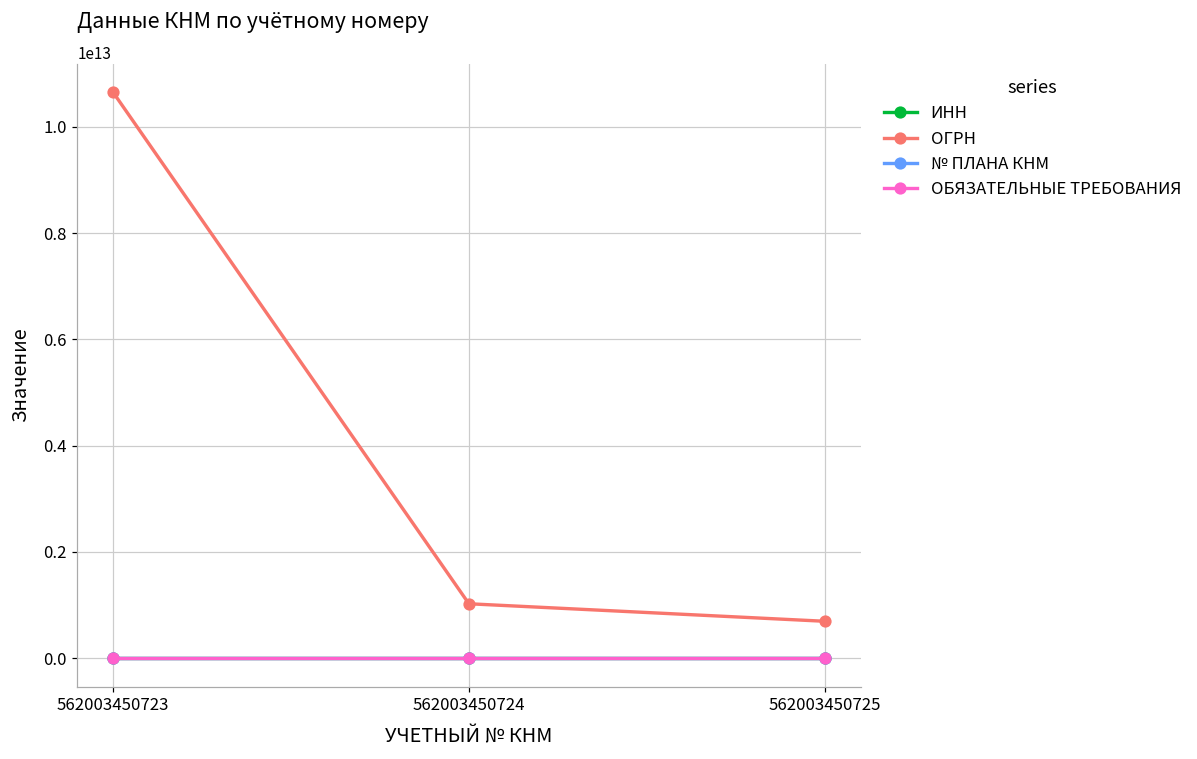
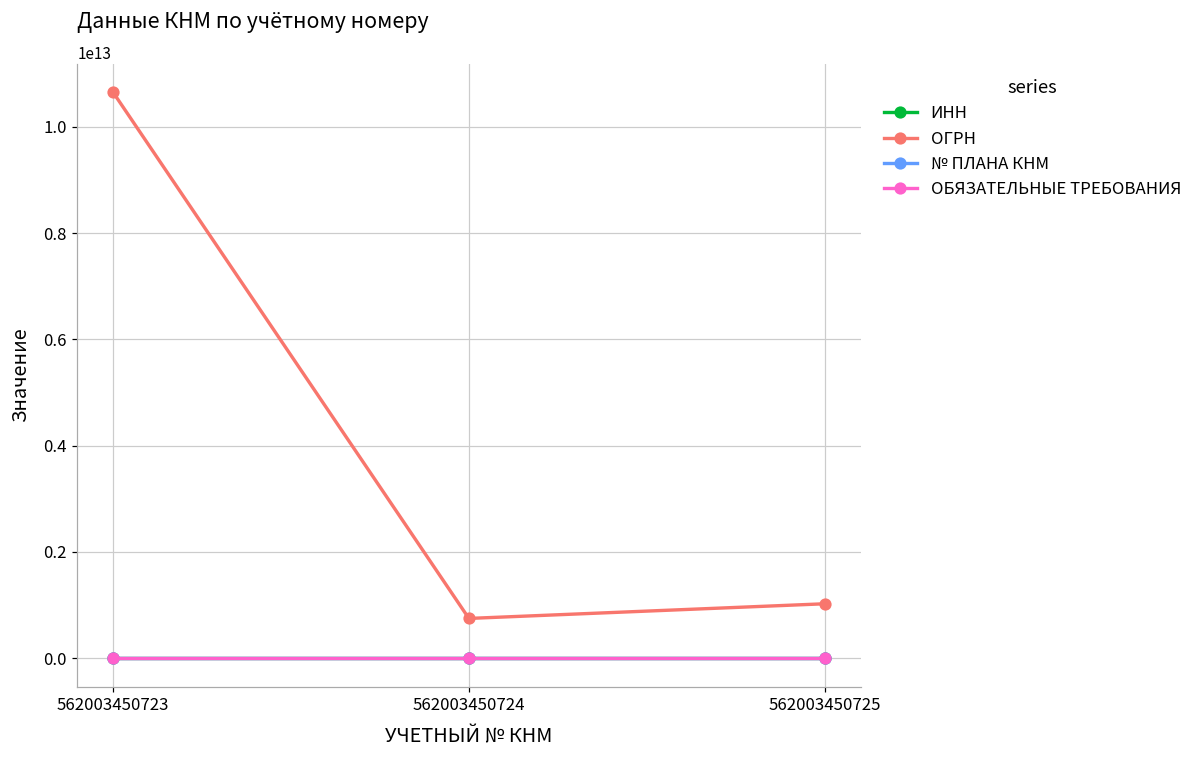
  {
    "ОБЯЗАТЕЛЬНЫЕ ТРЕБОВАНИЯ": {
      "562003450723": 0,
      "562003450724": 0,
      "562003450725": 0
    },
    "ОГРН": {
      "562003450723": 10700000000000,
-     "562003450724": 1000000000000,
-     "562003450725": 700000000000
+     "562003450724": 700000000000,
+     "562003450725": 1000000000000
    }
  }
